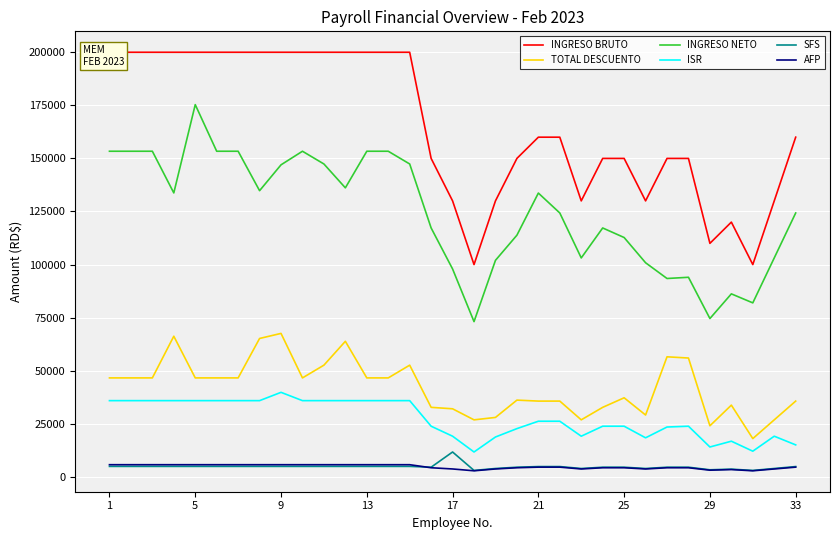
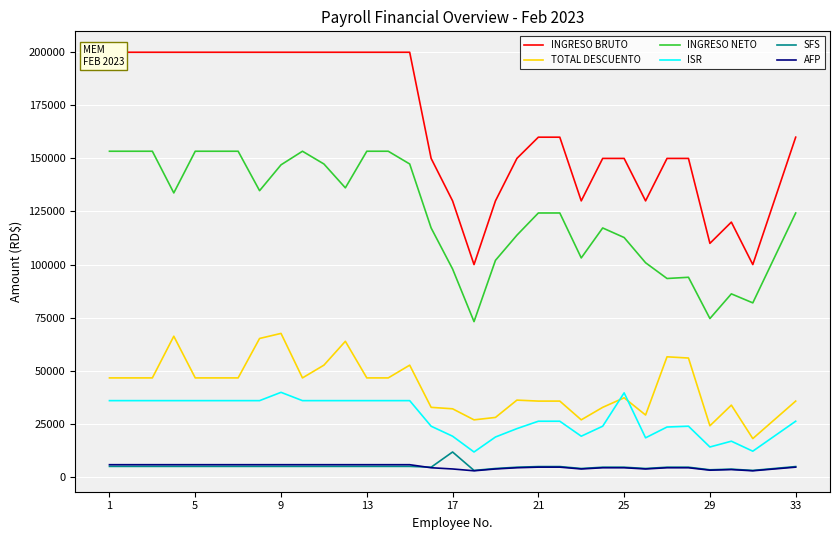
  {
    "INGRESO BRUTO": {
      "5": 200000,
      "9": 200000,
      "13": 200000,
      "17": 130000,
      "21": 160000,
      "25": 150000,
      "29": 110000,
      "33": 160000
    },
    "TOTAL DESCUENTO": {
      "1": 47000,
      "5": 47000,
      "9": 68000,
      "13": 47000,
      "17": 32000,
      "21": 36000,
      "25": 37000,
      "29": 24000,
      "33": 36000
    },
    "INGRESO NETO": {
      "1": 153000,
-     "5": 175000,
+     "5": 153000,
      "9": 147000,
      "13": 153000,
      "17": 98000,
-     "21": 134000,
+     "21": 124000,
      "25": 113000,
      "29": 75000,
      "33": 124000
    },
    "ISR": {
      "1": 36000,
      "5": 36000,
      "9": 40000,
      "13": 36000,
      "17": 19000,
      "21": 26000,
-     "25": 24000,
+     "25": 40000,
      "29": 14000,
-     "33": 15000
+     "33": 26000
    },
    "SFS": {
      "17": 12000
    },
    "AFP": {
      "17": 4000
    }
  }
